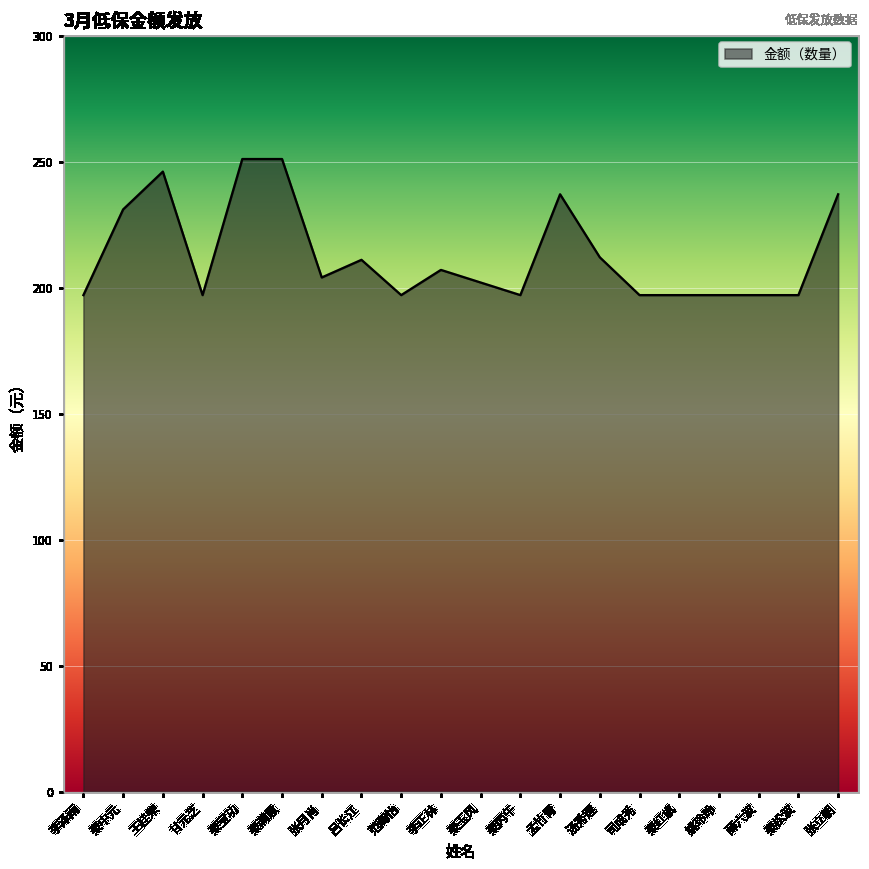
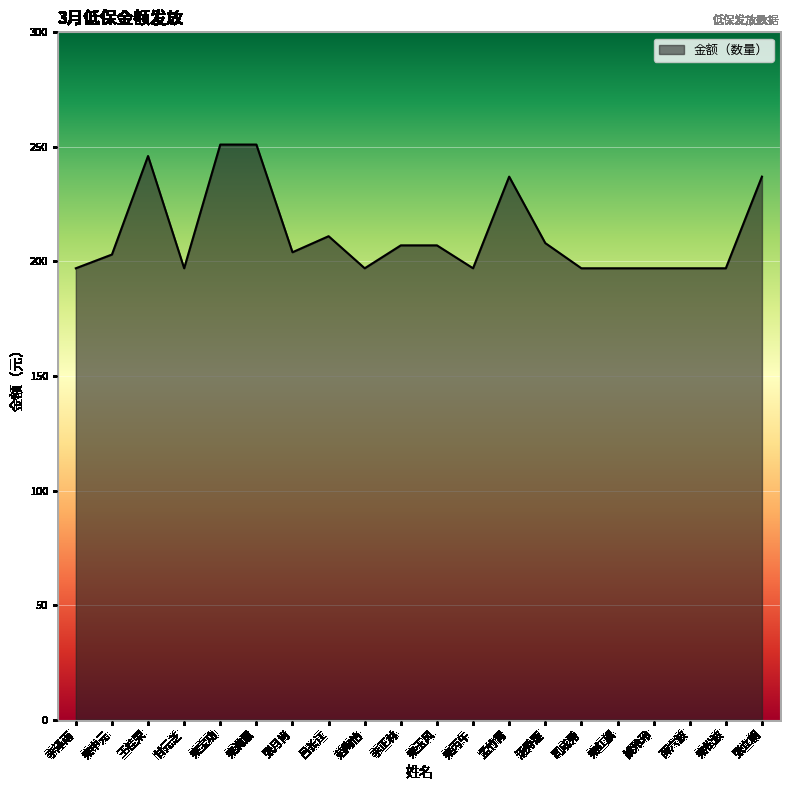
  {
    "李泽雨": 197,
-   "秦中元": 231,
+   "秦中元": 203,
    "王桂荣": 246,
    "甘元芝": 197,
    "秦宝功": 251,
    "秦满意": 251,
    "张月肖": 204,
    "吕长江": 211,
    "范陶怡": 197,
    "李正林": 207,
-   "秦玉风": 202,
+   "秦玉风": 207,
    "秦丙午": 197,
    "孟竹青": 237,
-   "汤秀莲": 212,
+   "汤秀莲": 208,
    "司成秀": 197,
    "秦红旗": 197,
    "姚玲玲": 197,
    "薛六波": 197,
    "秦松波": 197,
    "张立朝": 237
  }
